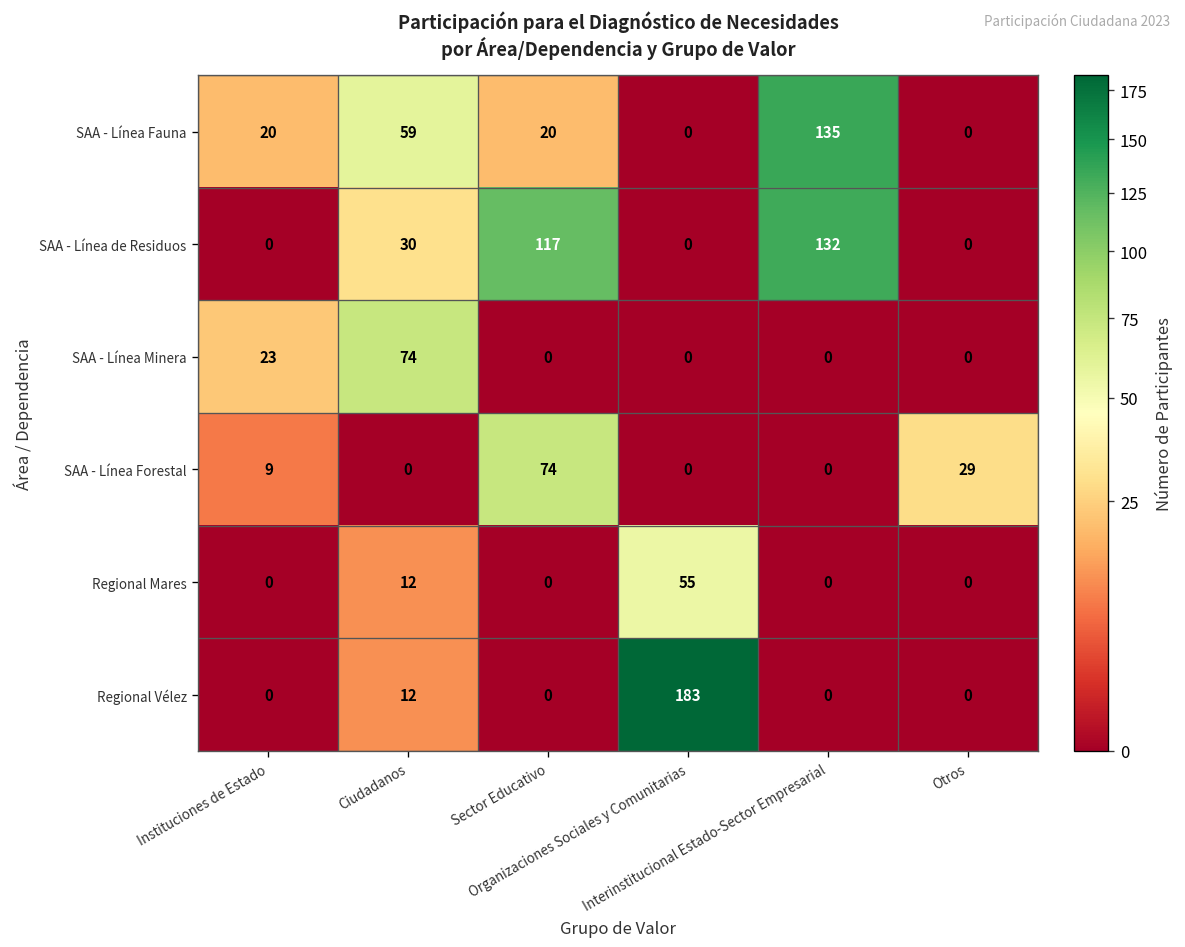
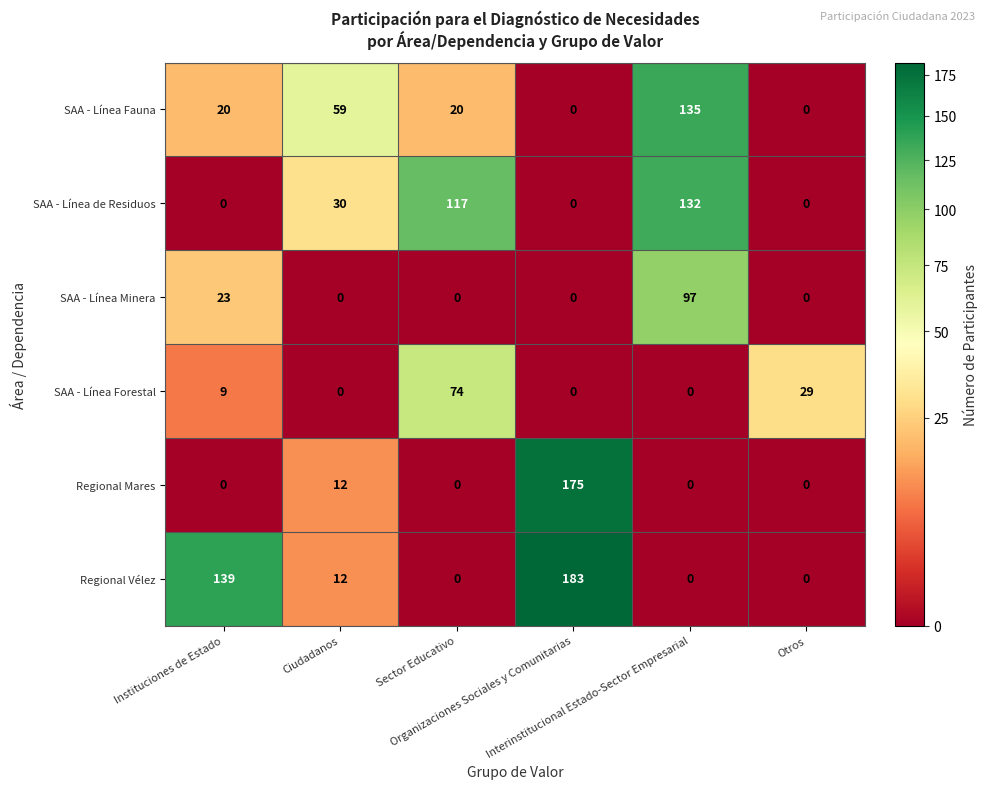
  {
    "SAA - Línea Fauna": {
      "Instituciones de Estado": 20,
      "Ciudadanos": 59,
      "Sector Educativo": 20,
      "Organizaciones Sociales y Comunitarias": 0,
      "Interinstitucional Estado-Sector Empresarial": 135,
      "Otros": 0
    },
    "SAA - Línea de Residuos": {
      "Instituciones de Estado": 0,
      "Ciudadanos": 30,
      "Sector Educativo": 117,
      "Organizaciones Sociales y Comunitarias": 0,
      "Interinstitucional Estado-Sector Empresarial": 132,
      "Otros": 0
    },
    "SAA - Línea Minera": {
      "Instituciones de Estado": 23,
-     "Ciudadanos": 74,
+     "Ciudadanos": 0,
      "Sector Educativo": 0,
      "Organizaciones Sociales y Comunitarias": 0,
-     "Interinstitucional Estado-Sector Empresarial": 0,
+     "Interinstitucional Estado-Sector Empresarial": 97,
      "Otros": 0
    },
    "SAA - Línea Forestal": {
      "Instituciones de Estado": 9,
      "Ciudadanos": 0,
      "Sector Educativo": 74,
      "Organizaciones Sociales y Comunitarias": 0,
      "Interinstitucional Estado-Sector Empresarial": 0,
      "Otros": 29
    },
    "Regional Mares": {
      "Instituciones de Estado": 0,
      "Ciudadanos": 12,
      "Sector Educativo": 0,
-     "Organizaciones Sociales y Comunitarias": 55,
+     "Organizaciones Sociales y Comunitarias": 175,
      "Interinstitucional Estado-Sector Empresarial": 0,
      "Otros": 0
    },
    "Regional Vélez": {
-     "Instituciones de Estado": 0,
+     "Instituciones de Estado": 139,
      "Ciudadanos": 12,
      "Sector Educativo": 0,
      "Organizaciones Sociales y Comunitarias": 183,
      "Interinstitucional Estado-Sector Empresarial": 0,
      "Otros": 0
    }
  }
